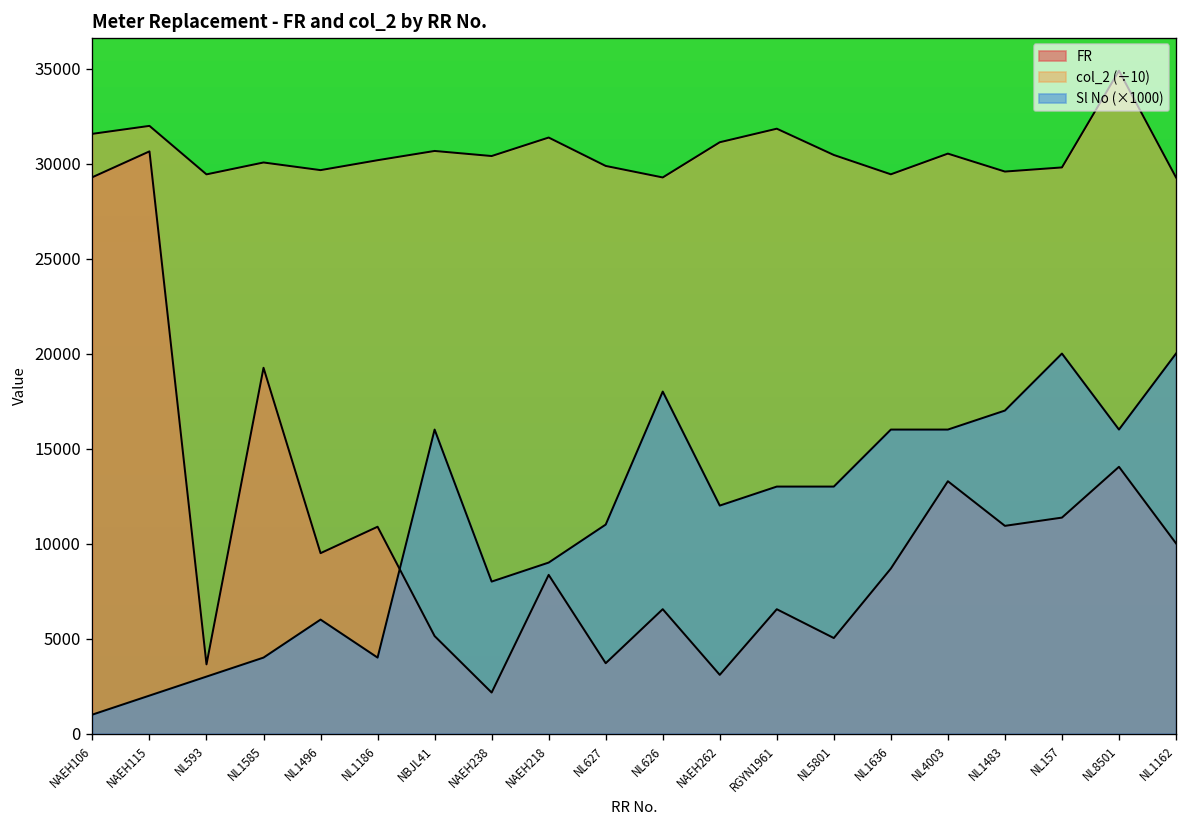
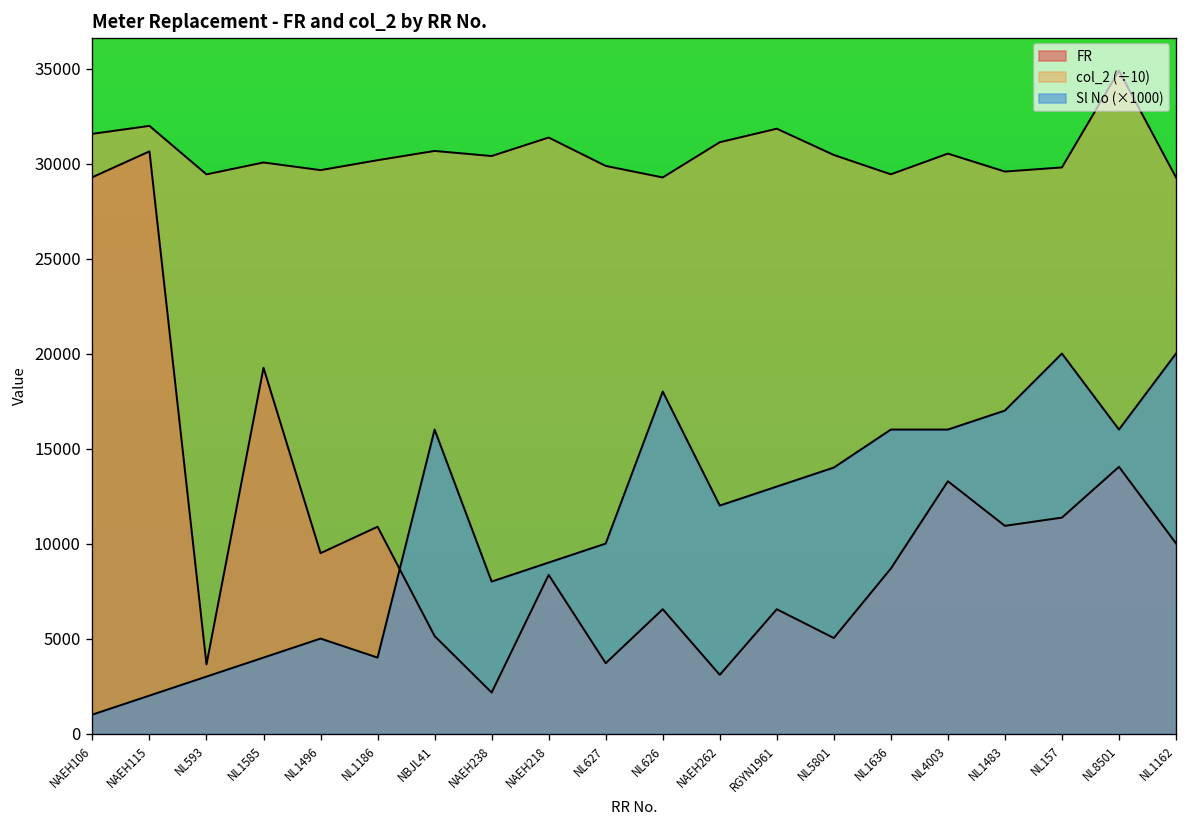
  {
    "Sl No (×1000)": {
      "NAEH106": 1000,
      "NAEH115": 2000,
      "NL593": 3000,
      "NL1585": 4000,
-     "NL1496": 6000,
+     "NL1496": 5000,
      "NL1186": 4000,
      "NBJL41": 16000,
      "NAEH238": 8000,
      "NAEH218": 9000,
-     "NL627": 11000,
+     "NL627": 10000,
      "NL626": 18000,
      "NAEH262": 12000,
      "RGYN1961": 13000,
-     "NL5801": 13000,
+     "NL5801": 14000,
      "NL1636": 16000,
      "NL4003": 16000,
      "NL1483": 17000,
      "NL157": 20000,
      "NL8501": 16000,
      "NL1162": 20000
    }
  }
